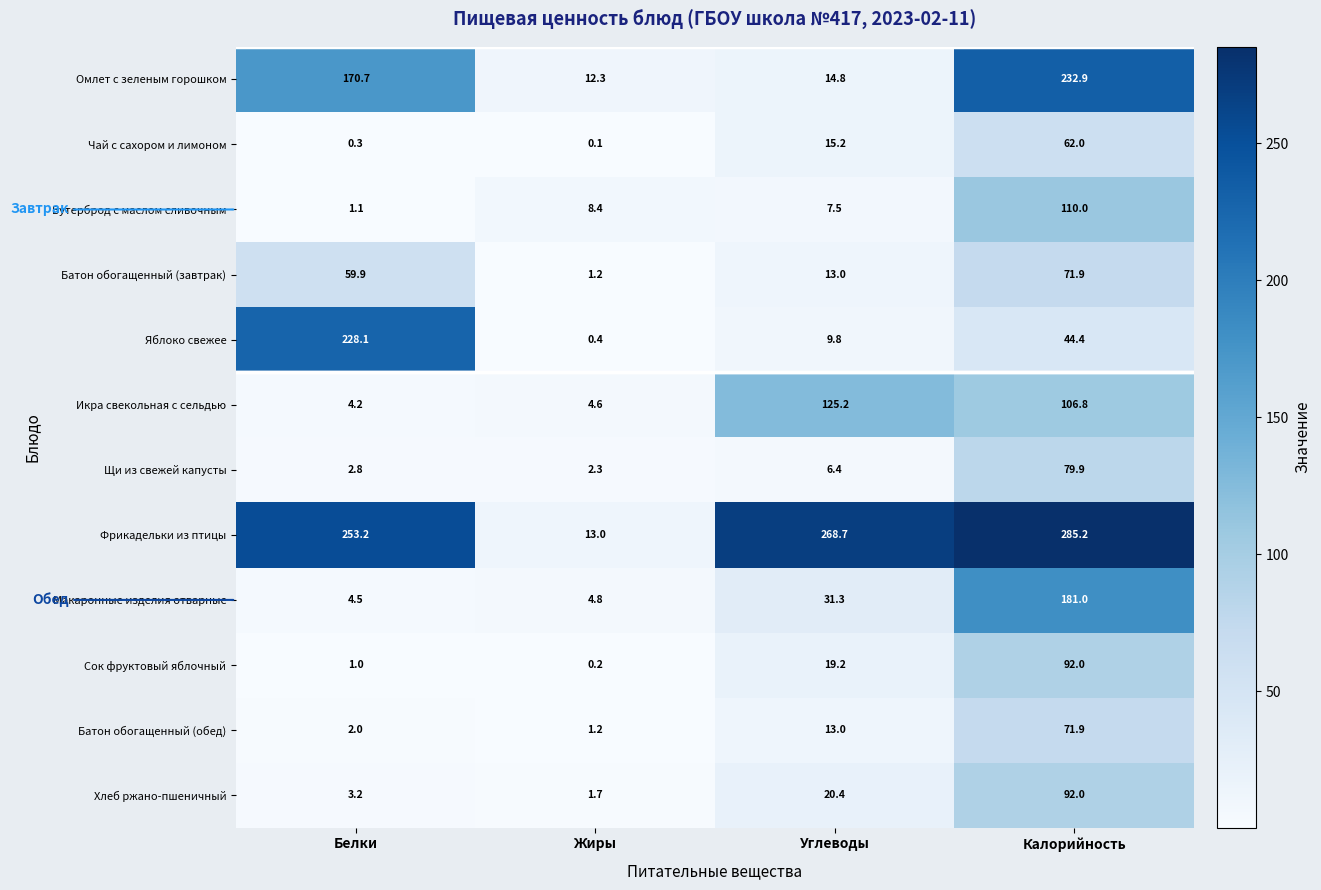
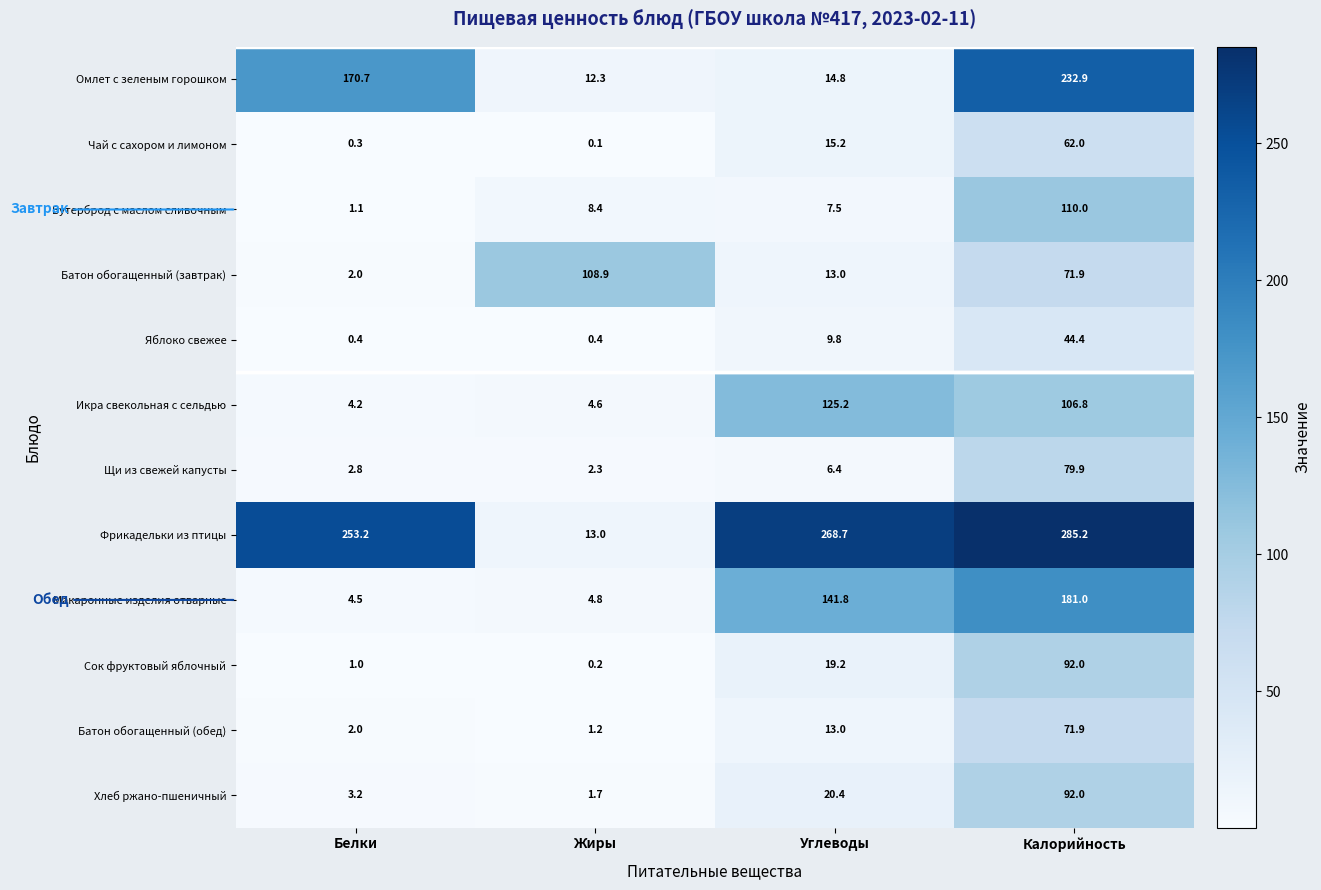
  {
    "Омлет с зеленым горошком": {
      "Белки": 170.7,
      "Жиры": 12.3,
      "Углеводы": 14.8,
      "Калорийность": 232.9
    },
    "Чай с сахором и лимоном": {
      "Белки": 0.3,
      "Жиры": 0.1,
      "Углеводы": 15.2,
      "Калорийность": 62.0
    },
    "Бутерброд с маслом сливочным": {
      "Белки": 1.1,
      "Жиры": 8.4,
      "Углеводы": 7.5,
      "Калорийность": 110.0
    },
    "Батон обогащенный (завтрак)": {
-     "Белки": 59.9,
-     "Жиры": 1.2,
+     "Белки": 2.0,
+     "Жиры": 108.9,
      "Углеводы": 13.0,
      "Калорийность": 71.9
    },
    "Яблоко свежее": {
-     "Белки": 228.1,
+     "Белки": 0.4,
      "Жиры": 0.4,
      "Углеводы": 9.8,
      "Калорийность": 44.4
    },
    "Икра свекольная с сельдью": {
      "Белки": 4.2,
      "Жиры": 4.6,
      "Углеводы": 125.2,
      "Калорийность": 106.8
    },
    "Щи из свежей капусты": {
      "Белки": 2.8,
      "Жиры": 2.3,
      "Углеводы": 6.4,
      "Калорийность": 79.9
    },
    "Фрикадельки из птицы": {
      "Белки": 253.2,
      "Жиры": 13.0,
      "Углеводы": 268.7,
      "Калорийность": 285.2
    },
    "Макаронные изделия отварные": {
      "Белки": 4.5,
      "Жиры": 4.8,
-     "Углеводы": 31.3,
+     "Углеводы": 141.8,
      "Калорийность": 181.0
    },
    "Сок фруктовый яблочный": {
      "Белки": 1.0,
      "Жиры": 0.2,
      "Углеводы": 19.2,
      "Калорийность": 92.0
    },
    "Батон обогащенный (обед)": {
      "Белки": 2.0,
      "Жиры": 1.2,
      "Углеводы": 13.0,
      "Калорийность": 71.9
    },
    "Хлеб ржано-пшеничный": {
      "Белки": 3.2,
      "Жиры": 1.7,
      "Углеводы": 20.4,
      "Калорийность": 92.0
    }
  }
